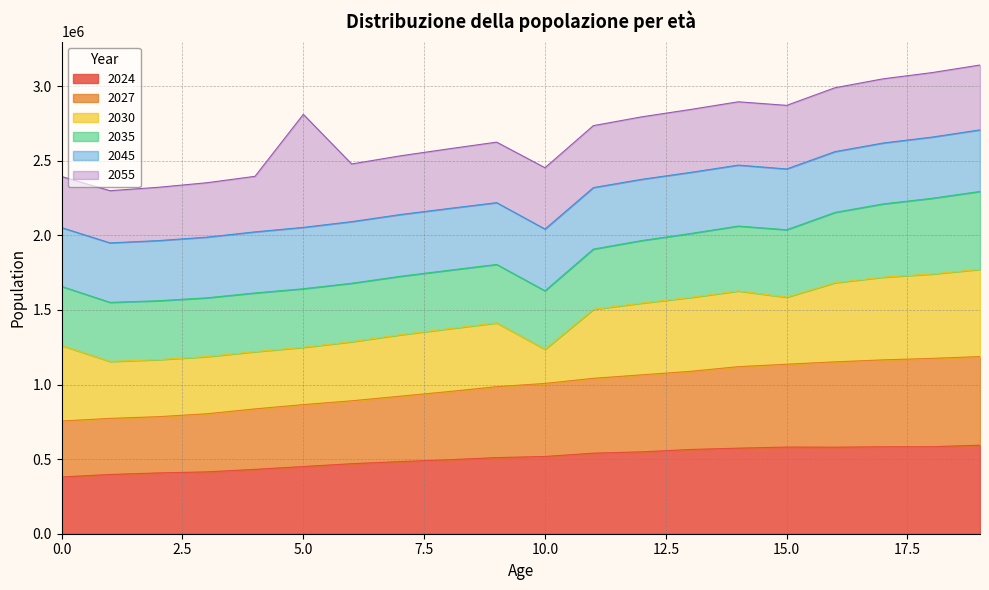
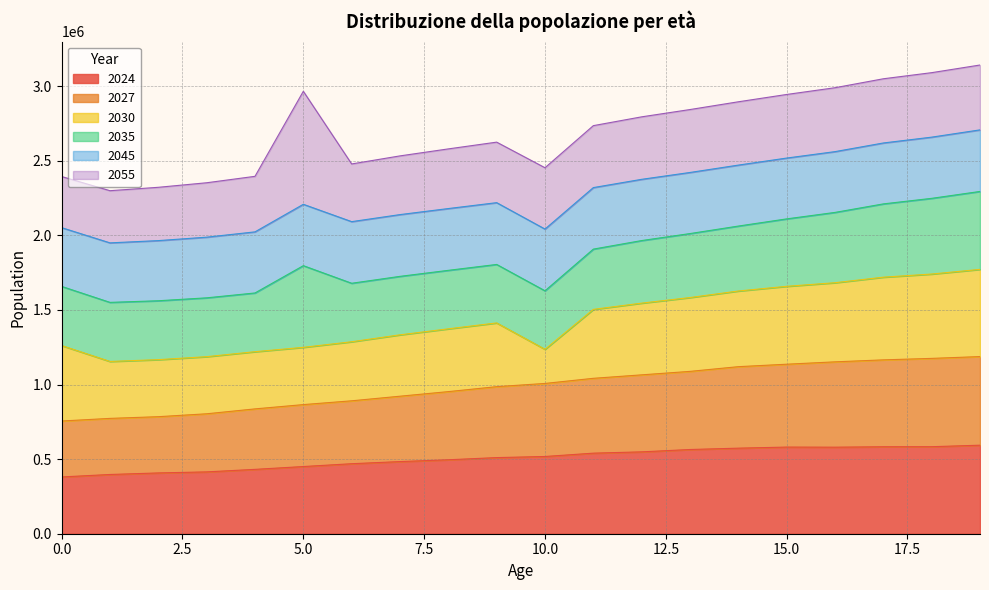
  {
    "2030": {
      "0.0": 510000,
      "5.0": 380000,
      "10.0": 230000,
-     "15.0": 450000
+     "15.0": 520000
    },
    "2035": {
      "0.0": 400000,
-     "5.0": 390000,
+     "5.0": 550000,
      "10.0": 390000,
      "15.0": 450000
    },
    "2045": {
      "0.0": 390000,
      "5.0": 410000,
      "10.0": 410000,
      "15.0": 410000
    },
    "2055": {
      "0.0": 340000,
      "5.0": 760000,
      "10.0": 410000,
      "15.0": 430000
    }
  }
